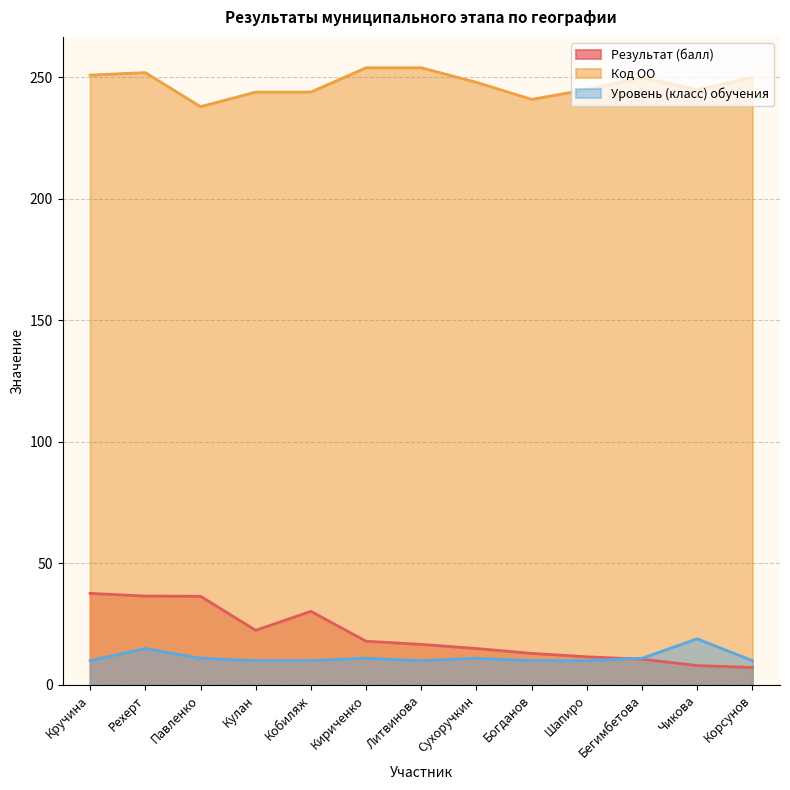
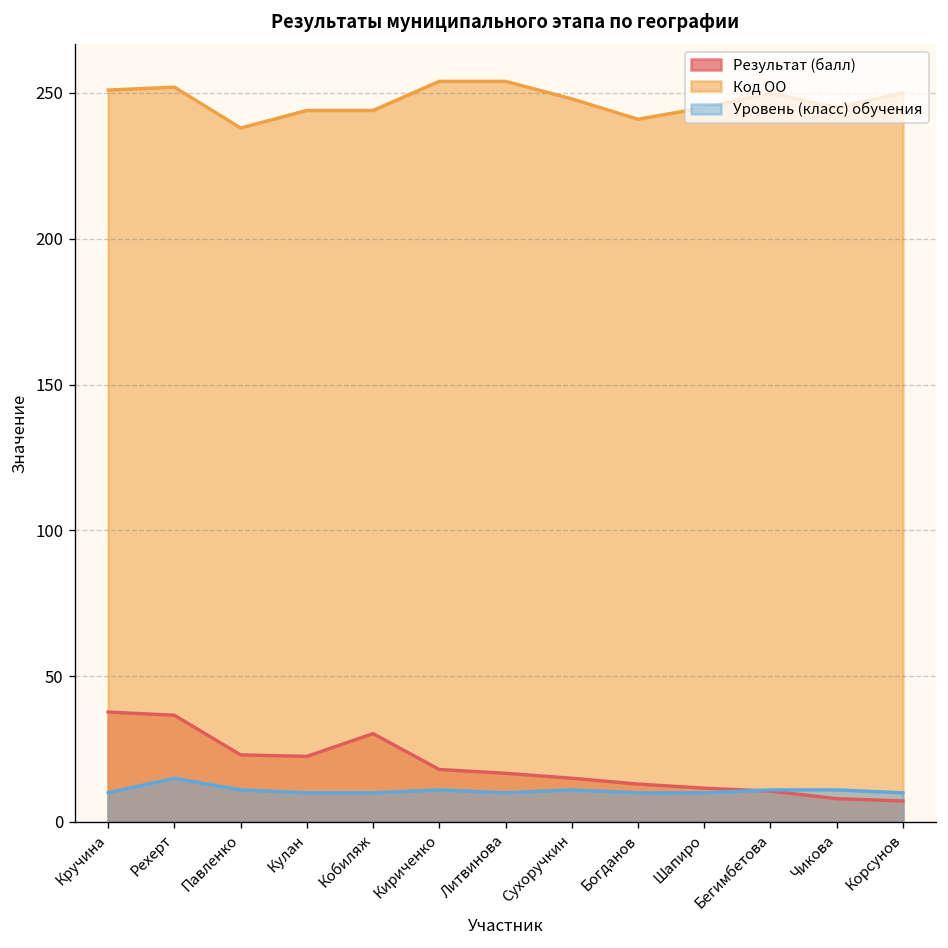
  {
    "Результат (балл)": {
      "Кручина": 38,
      "Рехерт": 37,
-     "Павленко": 37,
+     "Павленко": 23,
      "Кулан": 23,
      "Кобиляж": 30,
      "Кириченко": 18,
      "Литвинова": 17,
      "Сухоручкин": 15,
      "Богданов": 13,
      "Шапиро": 12,
      "Чикова": 8,
      "Корсунов": 7
    },
    "Код ОО": {
      "Кручина": 251,
      "Рехерт": 252,
      "Павленко": 238,
      "Кулан": 244,
      "Кобиляж": 244,
      "Кириченко": 254,
      "Литвинова": 254,
      "Сухоручкин": 248,
      "Богданов": 241
    },
    "Уровень (класс) обучения": {
      "Кручина": 10,
      "Рехерт": 15,
      "Павленко": 11,
      "Кулан": 10,
      "Кобиляж": 10,
      "Кириченко": 11,
      "Литвинова": 10,
      "Сухоручкин": 11,
      "Богданов": 10,
      "Шапиро": 10,
-     "Чикова": 19,
+     "Чикова": 11,
      "Корсунов": 10
    }
  }
